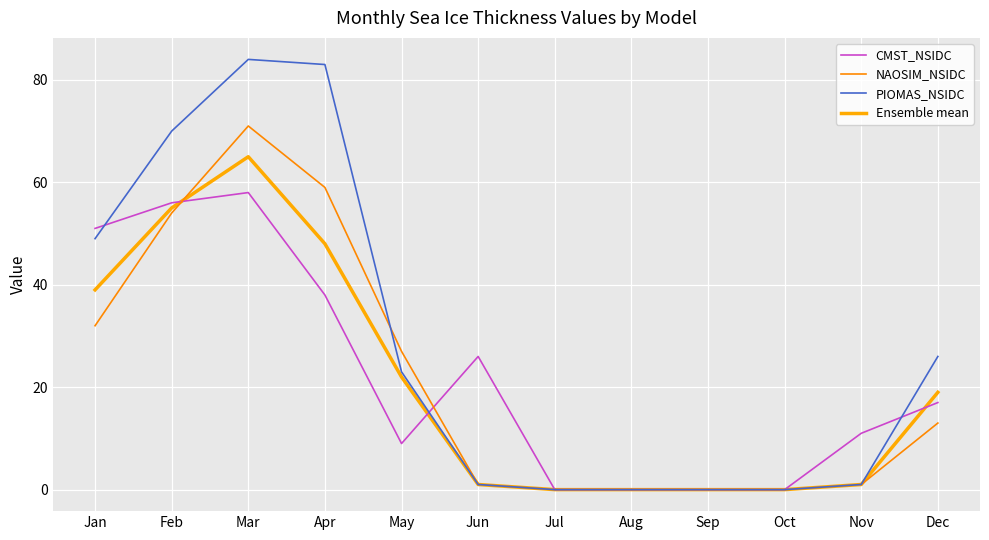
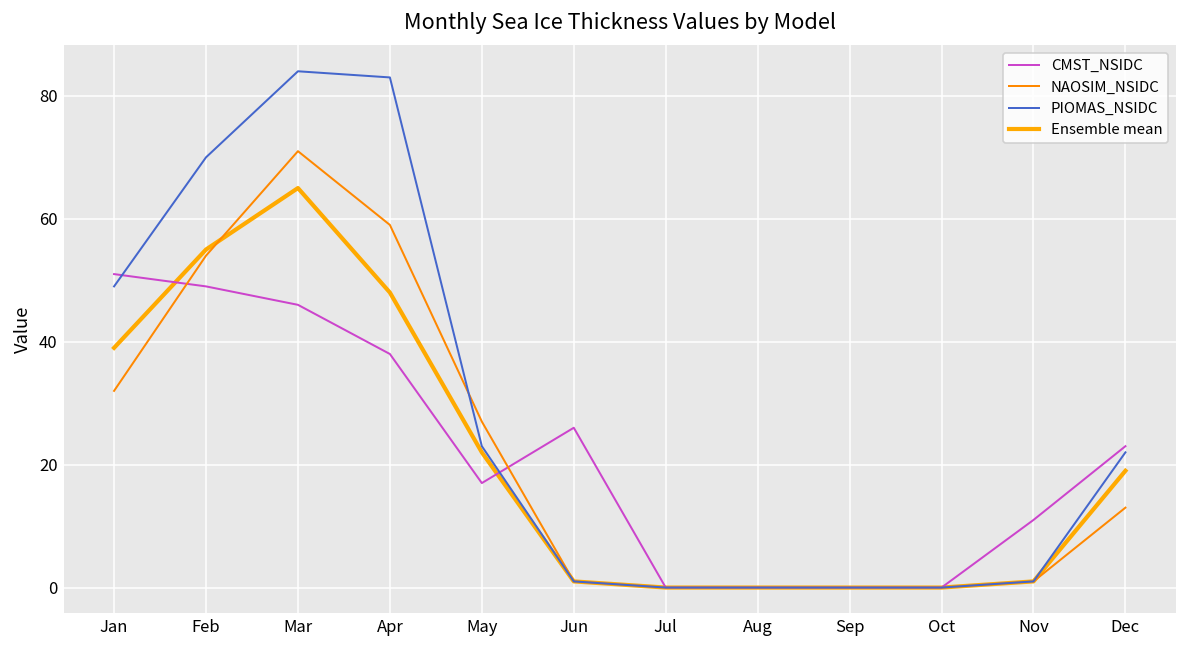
  {
    "CMST_NSIDC": {
      "Jan": 51,
-     "Feb": 56,
-     "Mar": 58,
+     "Feb": 49,
+     "Mar": 46,
      "Apr": 38,
-     "May": 9,
+     "May": 17,
      "Jun": 26,
      "Nov": 11,
-     "Dec": 17
+     "Dec": 23
    },
    "PIOMAS_NSIDC": {
      "Jan": 49,
      "Feb": 70,
      "Mar": 84,
      "Apr": 83,
      "May": 23,
-     "Dec": 26
+     "Dec": 22
    }
  }
